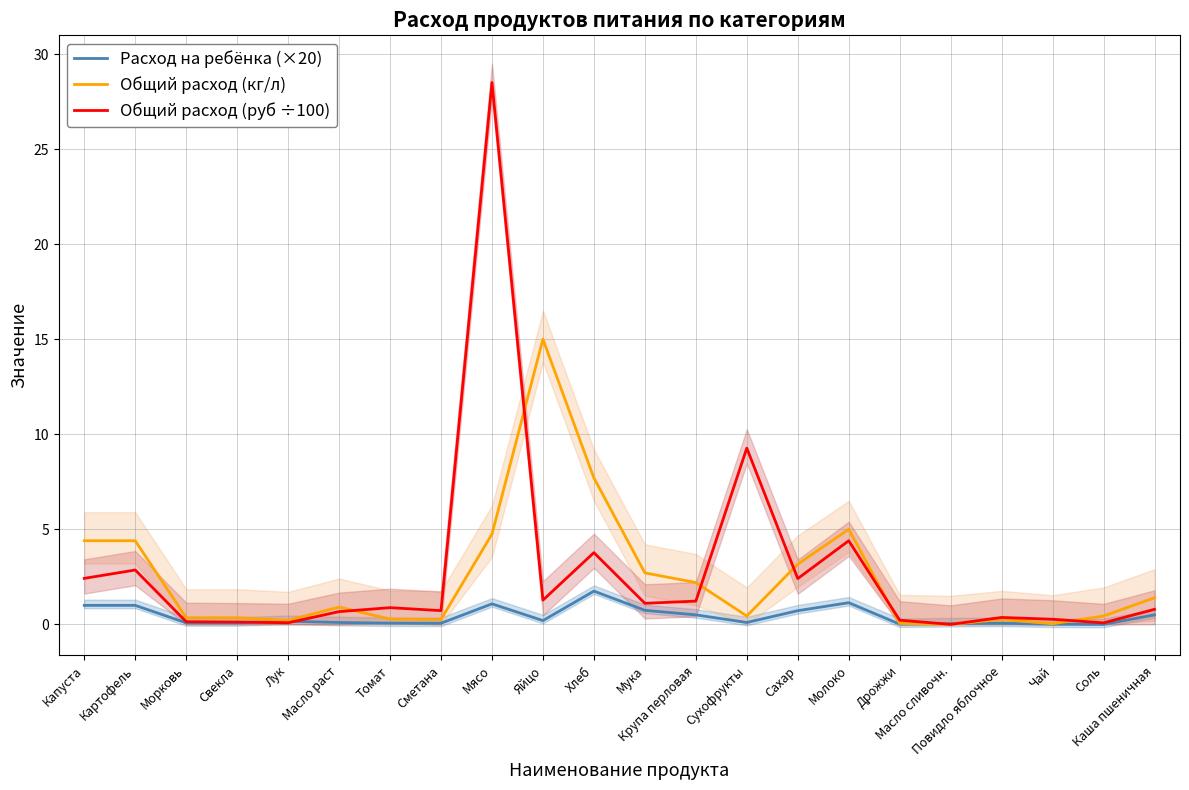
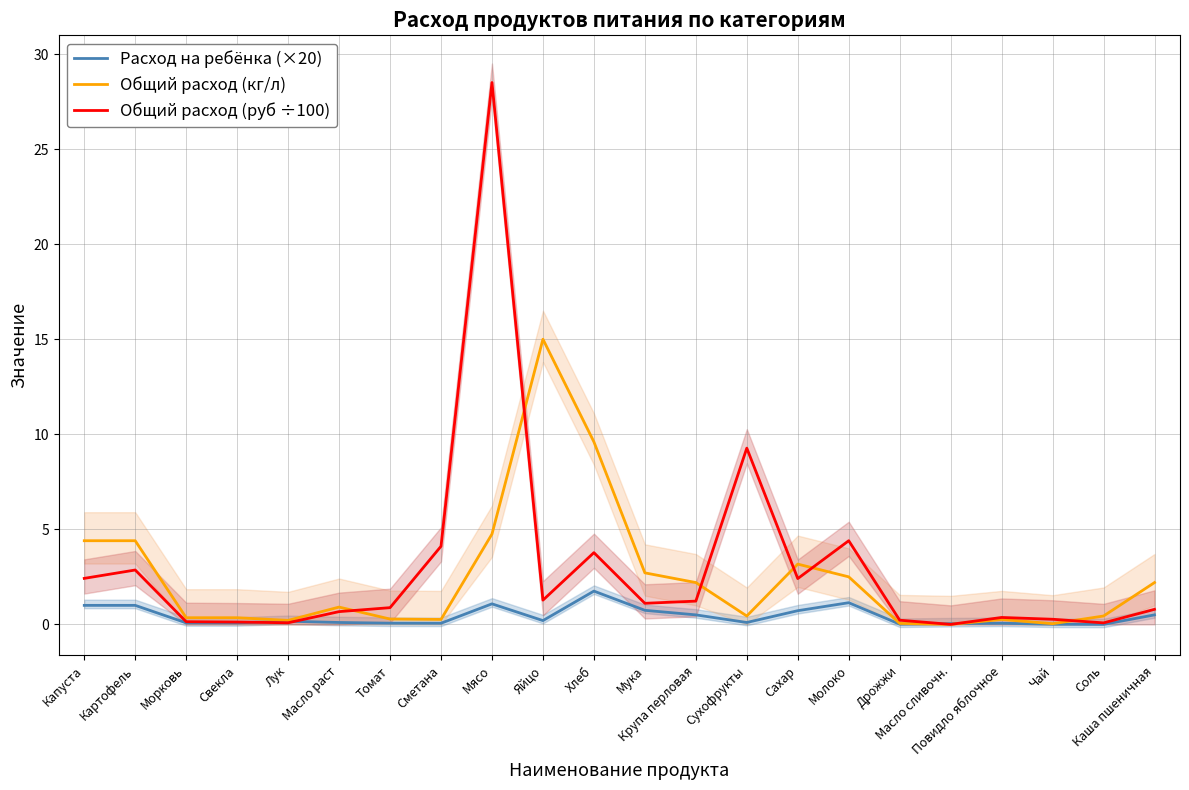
  {
    "Общий расход (кг/л)": {
      "Капуста": 4.4,
      "Картофель": 4.4,
      "Масло раст": 0.9,
      "Мясо": 4.8,
      "Яйцо": 15.0,
-     "Хлеб": 7.7,
+     "Хлеб": 9.6,
      "Мука": 2.7,
      "Сахар": 3.2,
-     "Молоко": 5.0,
+     "Молоко": 2.5,
      "Соль": 0.4,
-     "Каша пшеничная": 1.4
+     "Каша пшеничная": 2.2
    },
    "Общий расход (руб ÷100)": {
      "Капуста": 2.4,
      "Картофель": 2.9,
      "Масло раст": 0.7,
      "Томат": 0.9,
-     "Сметана": 0.7,
+     "Сметана": 4.1,
      "Мясо": 28.5,
      "Яйцо": 1.3,
      "Хлеб": 3.8,
      "Крупа перловая": 1.2,
      "Сухофрукты": 9.3,
      "Сахар": 2.4,
      "Молоко": 4.4
    }
  }
